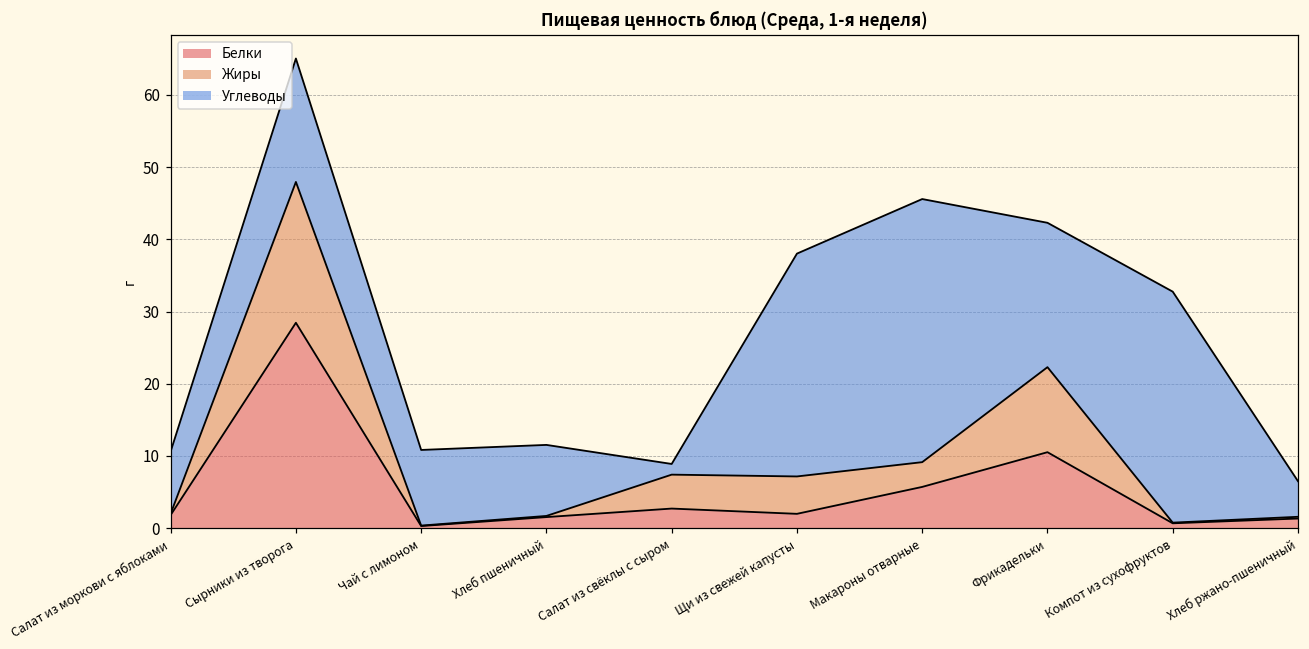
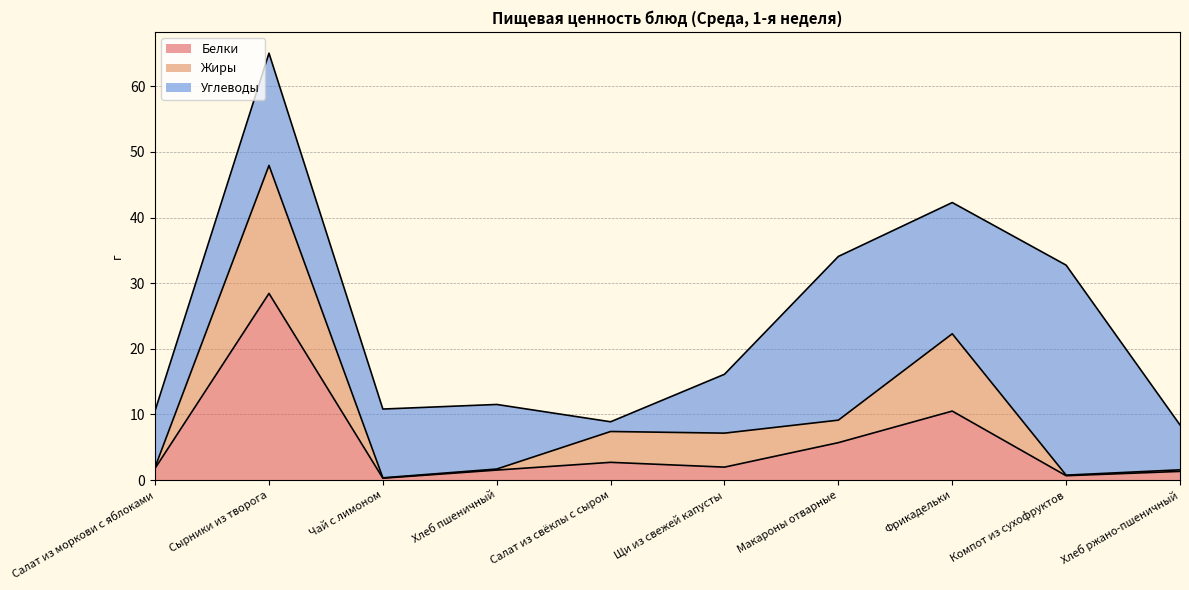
  {
    "Углеводы": {
      "Салат из моркови с яблоками": 9,
      "Сырники из творога": 17,
      "Чай с лимоном": 10,
      "Хлеб пшеничный": 10,
      "Салат из свёклы с сыром": 1,
-     "Щи из свежей капусты": 31,
-     "Макароны отварные": 36,
+     "Щи из свежей капусты": 9,
+     "Макароны отварные": 25,
      "Фрикадельки": 20,
      "Компот из сухофруктов": 32,
-     "Хлеб ржано-пшеничный": 5
+     "Хлеб ржано-пшеничный": 7
    }
  }
